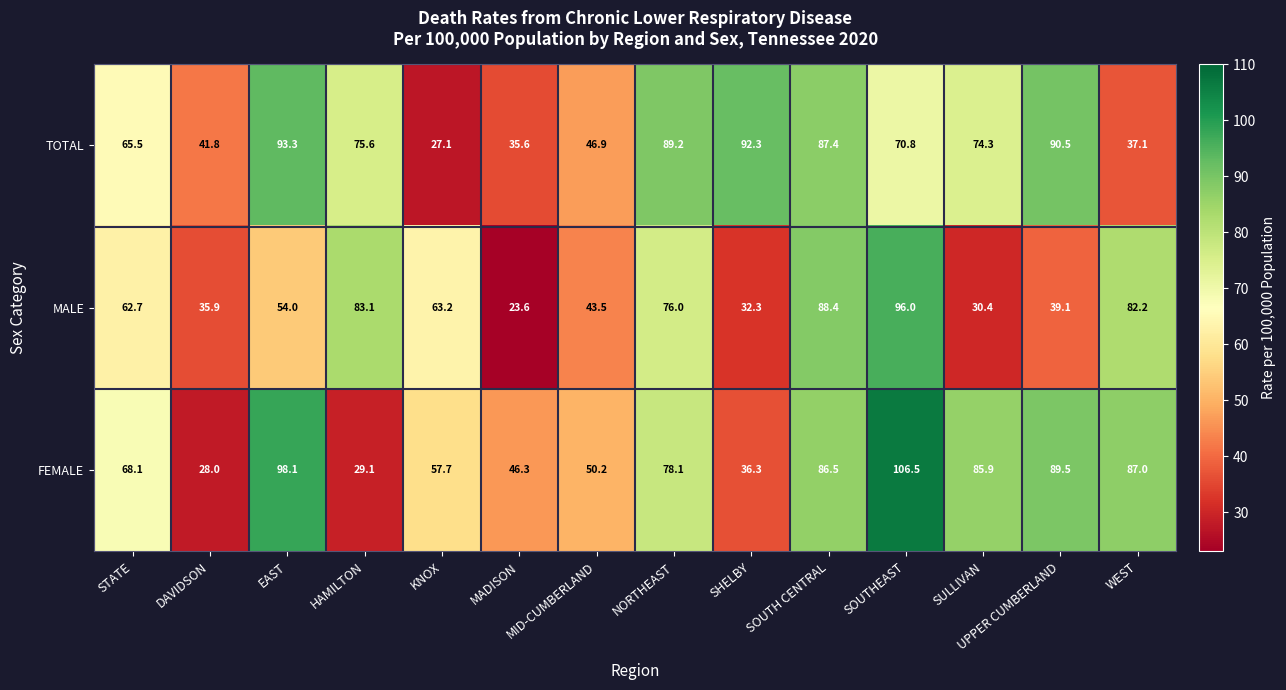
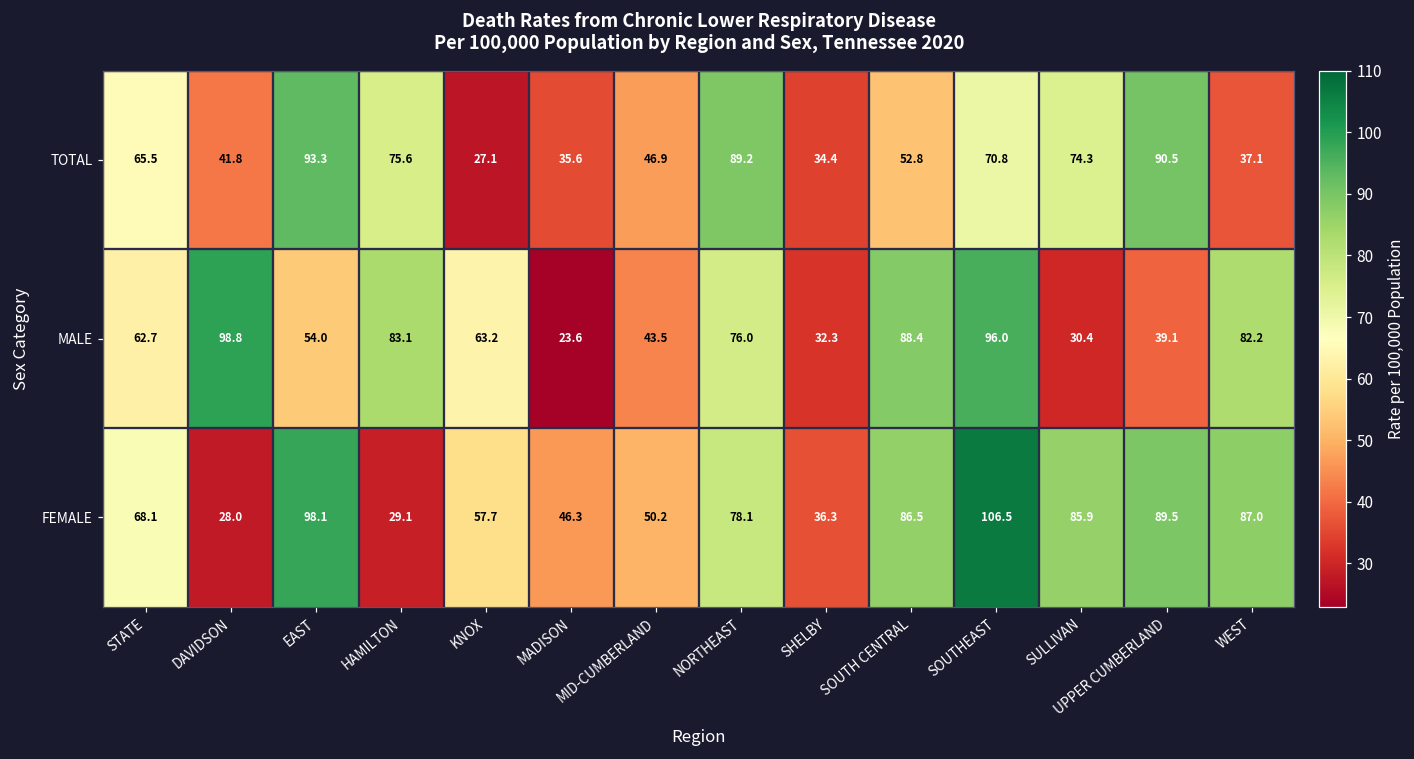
  {
    "TOTAL": {
      "STATE": 65.5,
      "DAVIDSON": 41.8,
      "EAST": 93.3,
      "HAMILTON": 75.6,
      "KNOX": 27.1,
      "MADISON": 35.6,
      "MID-CUMBERLAND": 46.9,
      "NORTHEAST": 89.2,
-     "SHELBY": 92.3,
-     "SOUTH CENTRAL": 87.4,
+     "SHELBY": 34.4,
+     "SOUTH CENTRAL": 52.8,
      "SOUTHEAST": 70.8,
      "SULLIVAN": 74.3,
      "UPPER CUMBERLAND": 90.5,
      "WEST": 37.1
    },
    "MALE": {
      "STATE": 62.7,
-     "DAVIDSON": 35.9,
+     "DAVIDSON": 98.8,
      "EAST": 54.0,
      "HAMILTON": 83.1,
      "KNOX": 63.2,
      "MADISON": 23.6,
      "MID-CUMBERLAND": 43.5,
      "NORTHEAST": 76.0,
      "SHELBY": 32.3,
      "SOUTH CENTRAL": 88.4,
      "SOUTHEAST": 96.0,
      "SULLIVAN": 30.4,
      "UPPER CUMBERLAND": 39.1,
      "WEST": 82.2
    },
    "FEMALE": {
      "STATE": 68.1,
      "DAVIDSON": 28.0,
      "EAST": 98.1,
      "HAMILTON": 29.1,
      "KNOX": 57.7,
      "MADISON": 46.3,
      "MID-CUMBERLAND": 50.2,
      "NORTHEAST": 78.1,
      "SHELBY": 36.3,
      "SOUTH CENTRAL": 86.5,
      "SOUTHEAST": 106.5,
      "SULLIVAN": 85.9,
      "UPPER CUMBERLAND": 89.5,
      "WEST": 87.0
    }
  }
